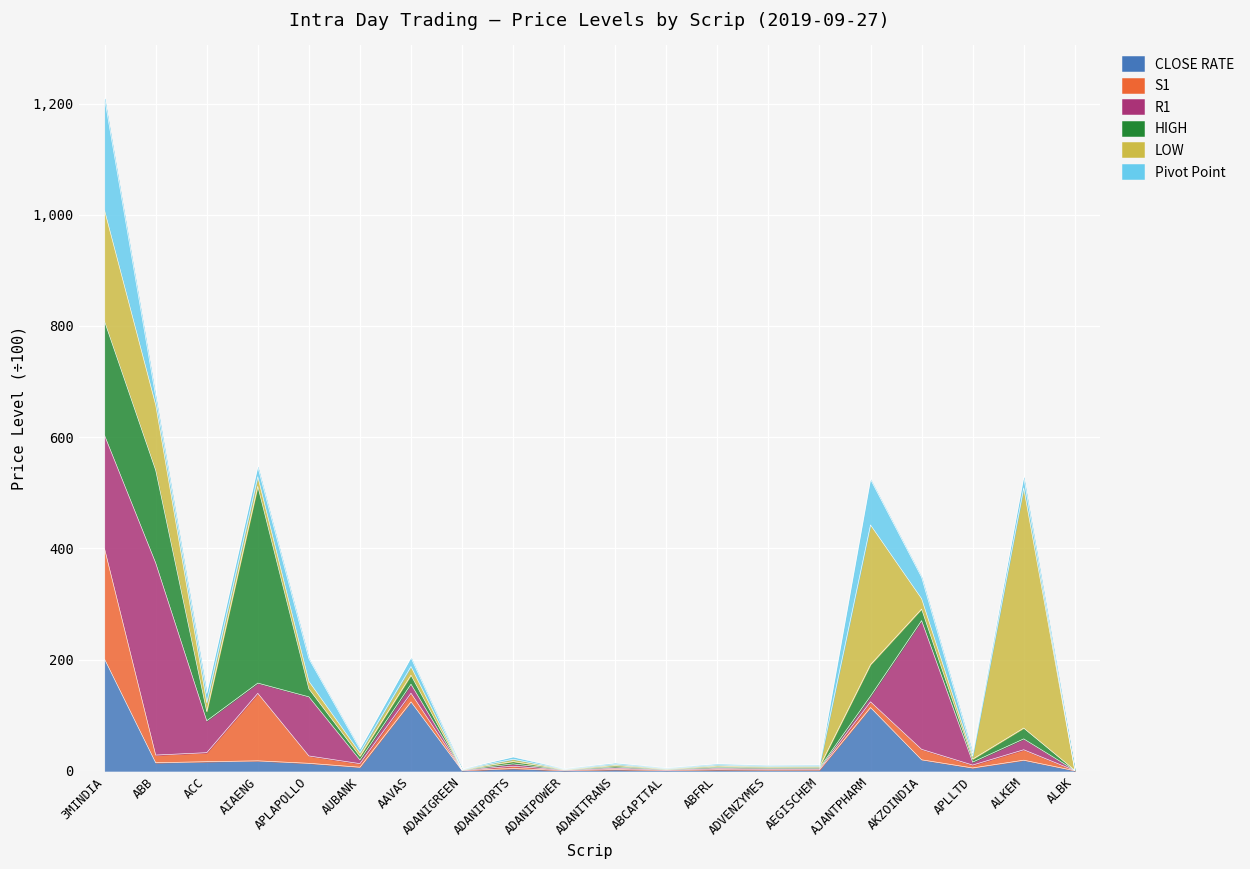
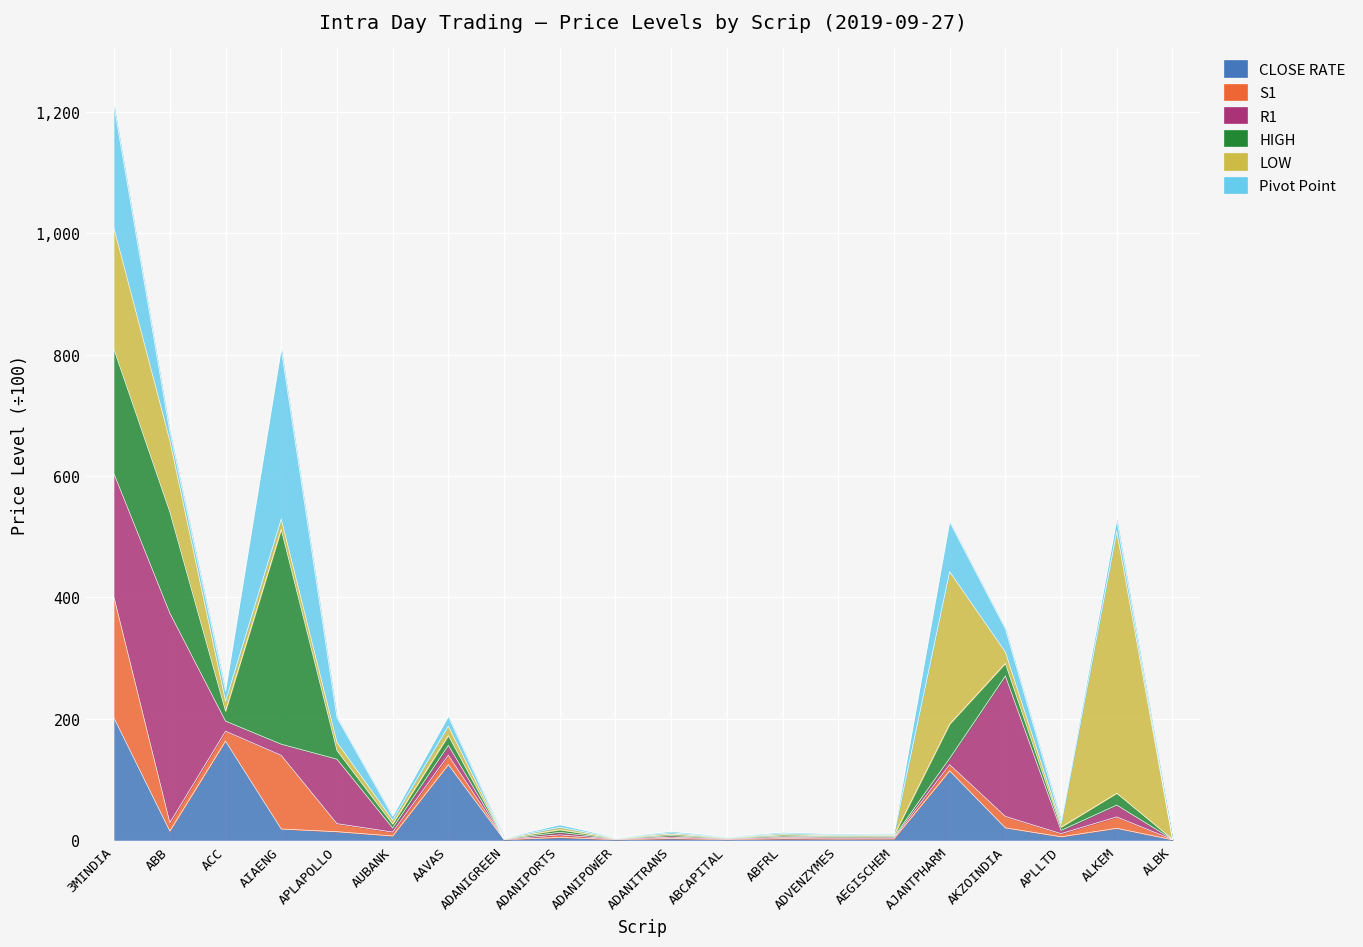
  {
    "CLOSE RATE": {
      "3MINDIA": 200,
      "ABB": 10,
-     "ACC": 20,
+     "ACC": 160,
      "AIAENG": 20,
      "APLAPOLLO": 10,
      "AUBANK": 10,
      "AAVAS": 120,
      "AJANTPHARM": 110,
      "AKZOINDIA": 20,
      "APLLTD": 10,
      "ALKEM": 20
    },
    "S1": {
      "3MINDIA": 200,
      "ABB": 10,
      "ACC": 20,
      "AIAENG": 120,
      "APLAPOLLO": 10,
      "AUBANK": 10,
      "AAVAS": 20,
      "AJANTPHARM": 10,
      "AKZOINDIA": 20,
      "APLLTD": 10,
      "ALKEM": 20
    },
    "R1": {
      "3MINDIA": 200,
      "ABB": 350,
-     "ACC": 60,
+     "ACC": 20,
      "AIAENG": 20,
      "APLAPOLLO": 110,
      "AUBANK": 10,
      "AAVAS": 20,
      "AJANTPHARM": 10,
      "AKZOINDIA": 230,
      "APLLTD": 10,
      "ALKEM": 20
    },
    "HIGH": {
      "3MINDIA": 200,
      "ABB": 170,
      "ACC": 20,
      "AIAENG": 350,
      "APLAPOLLO": 10,
      "AUBANK": 10,
      "AAVAS": 20,
      "AJANTPHARM": 60,
      "AKZOINDIA": 20,
      "APLLTD": 10,
      "ALKEM": 20
    },
    "LOW": {
      "3MINDIA": 200,
      "ABB": 120,
      "ACC": 20,
      "AIAENG": 20,
      "APLAPOLLO": 10,
      "AUBANK": 10,
      "AAVAS": 20,
      "AJANTPHARM": 250,
      "AKZOINDIA": 20,
      "APLLTD": 10,
      "ALKEM": 430
    },
    "Pivot Point": {
      "3MINDIA": 200,
      "ABB": 10,
      "ACC": 20,
-     "AIAENG": 20,
+     "AIAENG": 280,
      "APLAPOLLO": 40,
      "AUBANK": 10,
      "AAVAS": 20,
      "AJANTPHARM": 80,
      "AKZOINDIA": 40,
      "APLLTD": 10,
      "ALKEM": 20
    }
  }
